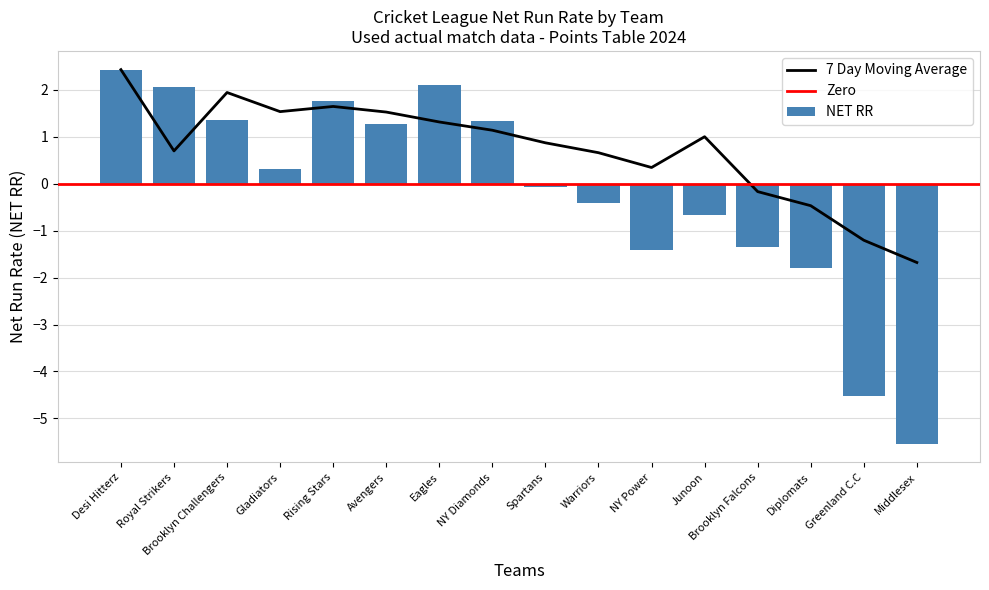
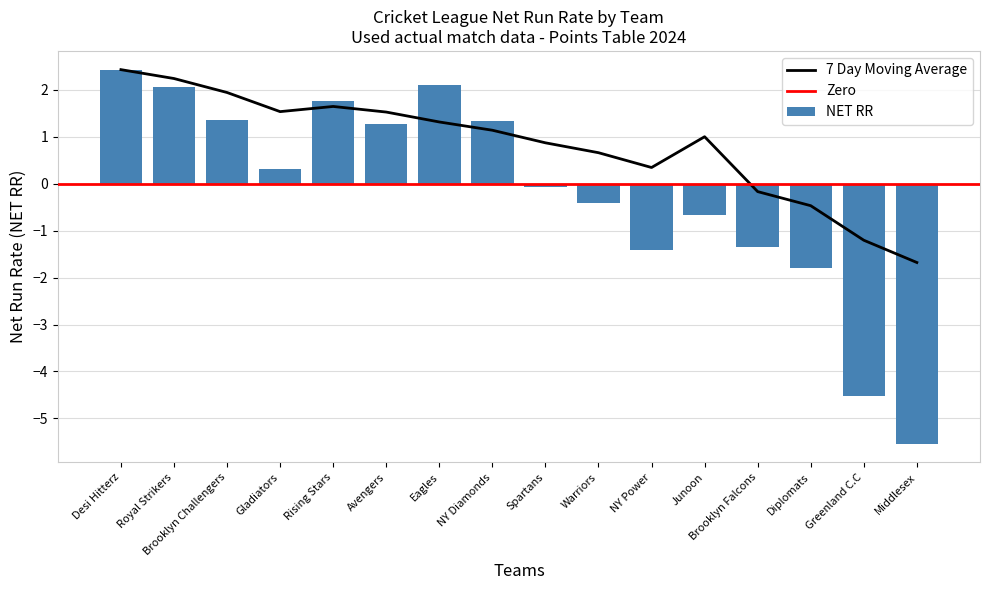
  {
    "7 Day Moving Average": {
      "Desi Hitterz": 2.4,
-     "Royal Strikers": 0.7,
+     "Royal Strikers": 2.2,
      "Brooklyn Challengers": 1.9,
      "Gladiators": 1.5,
      "Rising Stars": 1.6,
      "Avengers": 1.5,
      "Eagles": 1.3,
      "NY Diamonds": 1.1,
      "Spartans": 0.9,
      "Warriors": 0.7,
      "NY Power": 0.3,
      "Junoon": 1.0,
      "Brooklyn Falcons": -0.2,
      "Diplomats": -0.5,
      "Greenland C.C": -1.2,
      "Middlesex": -1.7
    },
    "NET RR": {
      "Desi Hitterz": 2.4,
      "Royal Strikers": 2.1,
      "Brooklyn Challengers": 1.3,
      "Gladiators": 0.3,
      "Rising Stars": 1.8,
      "Avengers": 1.3,
      "Eagles": 2.1,
      "NY Diamonds": 1.3,
      "Spartans": -0.1,
      "Warriors": -0.4,
      "NY Power": -1.4,
      "Junoon": -0.7,
      "Brooklyn Falcons": -1.3,
      "Diplomats": -1.8,
      "Greenland C.C": -4.5,
      "Middlesex": -5.5
    }
  }
